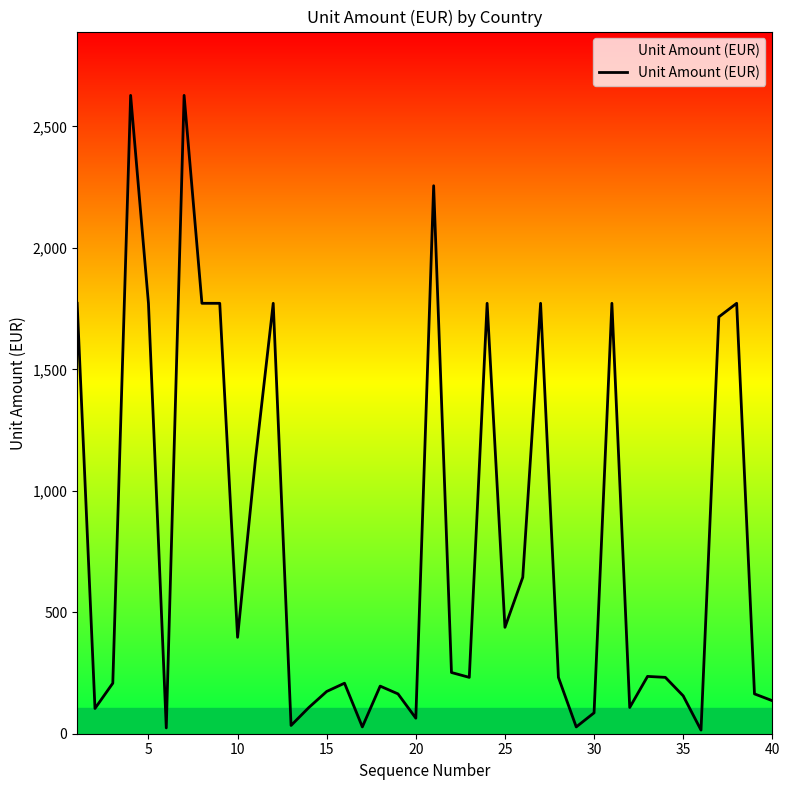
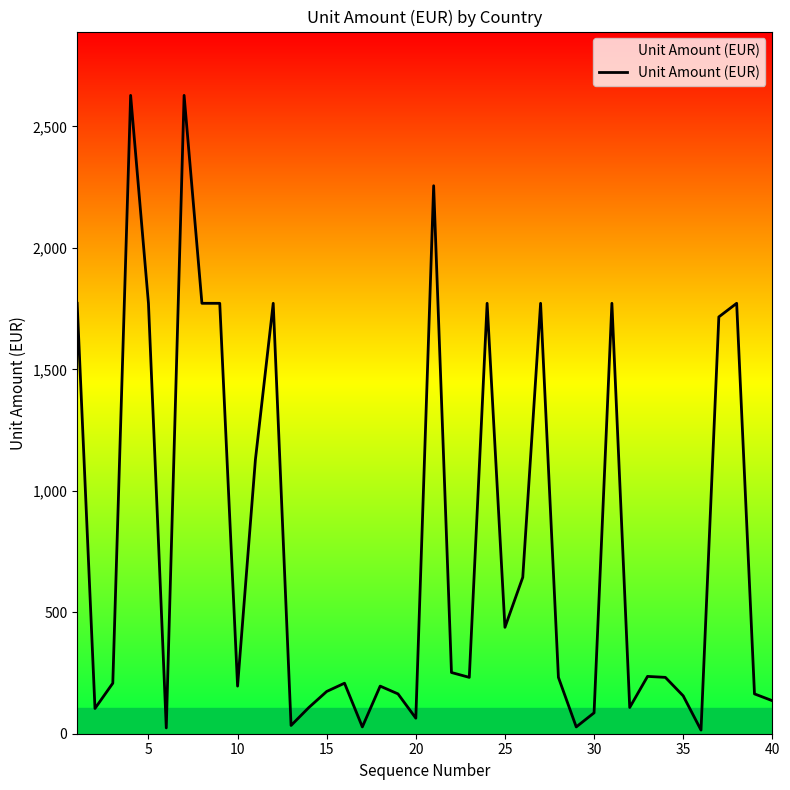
  {
    "5": "1,770",
-   "10": "400",
+   "10": "200",
    "15": "170",
    "25": "440",
    "35": "160",
    "40": "140"
  }
